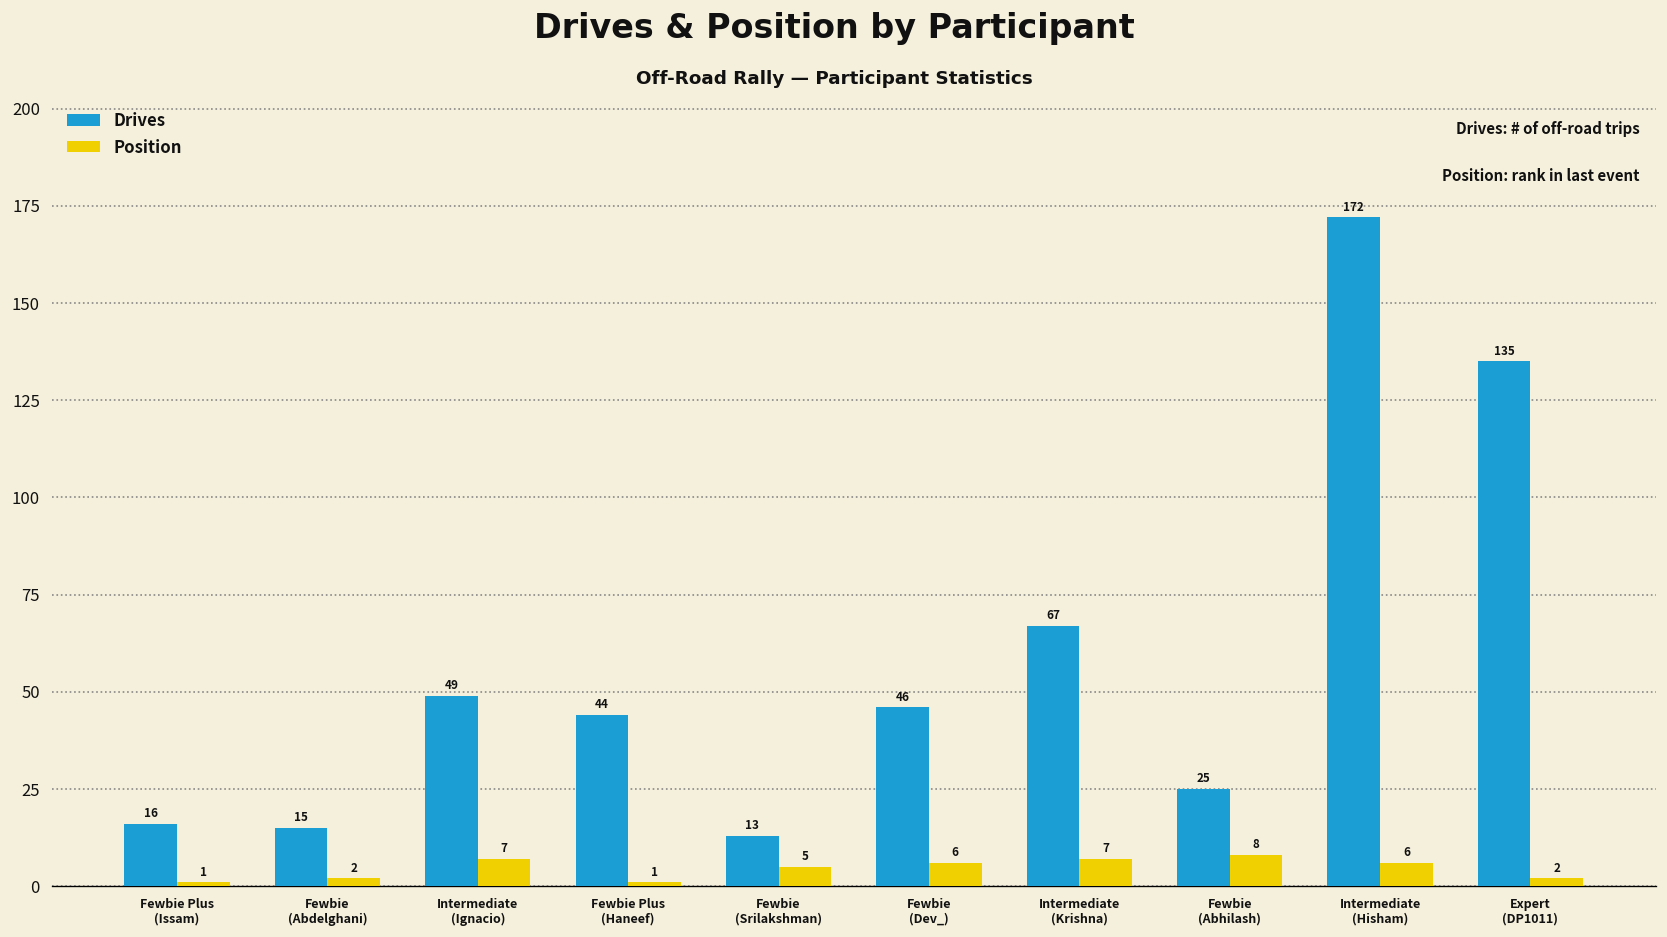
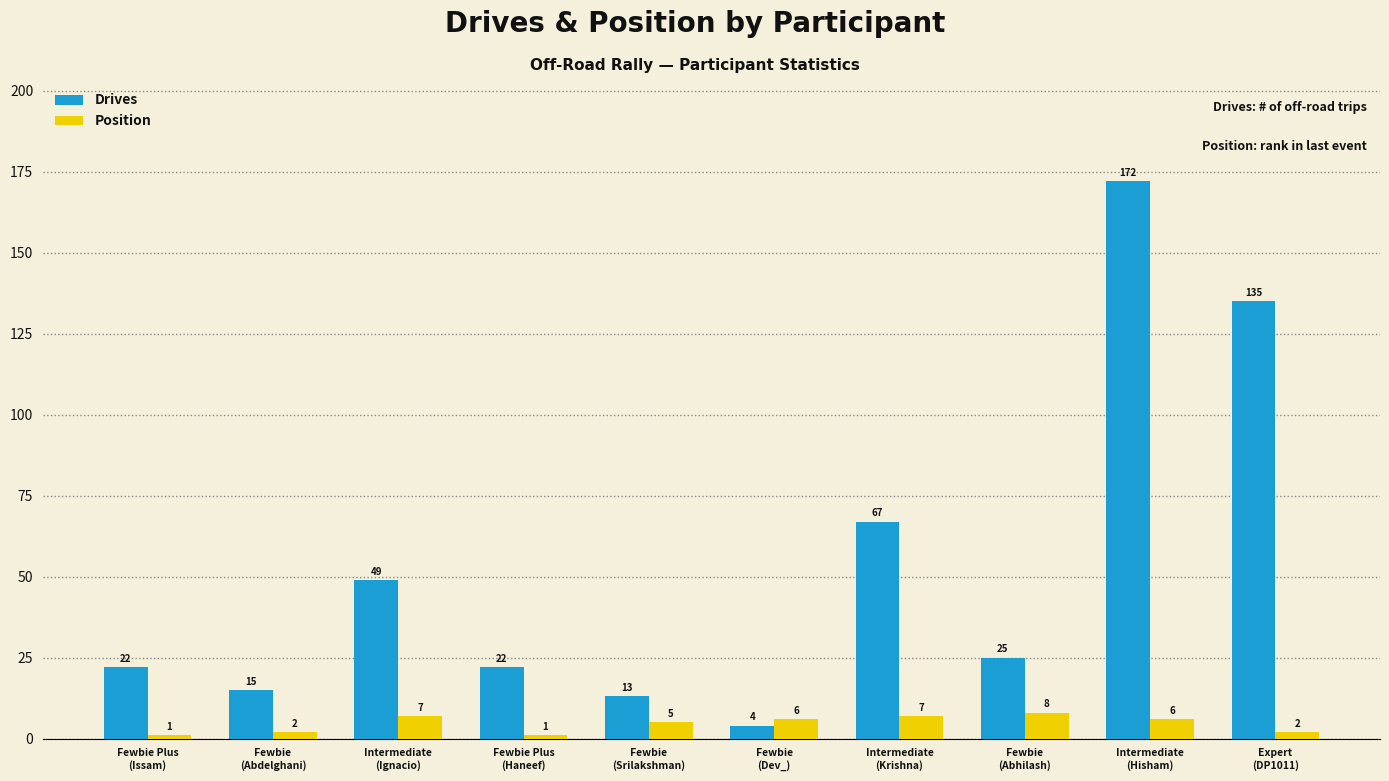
  {
    "Drives": {
-     "Fewbie Plus (Issam)": 16,
+     "Fewbie Plus (Issam)": 22,
      "Fewbie (Abdelghani)": 15,
      "Intermediate (Ignacio)": 49,
-     "Fewbie Plus (Haneef)": 44,
+     "Fewbie Plus (Haneef)": 22,
      "Fewbie (Srilakshman)": 13,
-     "Fewbie (Dev_)": 46,
+     "Fewbie (Dev_)": 4,
      "Intermediate (Krishna)": 67,
      "Fewbie (Abhilash)": 25,
      "Intermediate (Hisham)": 172,
      "Expert (DP1011)": 135
    },
    "Position": {
      "Fewbie Plus (Issam)": 1,
      "Fewbie (Abdelghani)": 2,
      "Intermediate (Ignacio)": 7,
      "Fewbie Plus (Haneef)": 1,
      "Fewbie (Srilakshman)": 5,
      "Fewbie (Dev_)": 6,
      "Intermediate (Krishna)": 7,
      "Fewbie (Abhilash)": 8,
      "Intermediate (Hisham)": 6,
      "Expert (DP1011)": 2
    }
  }
